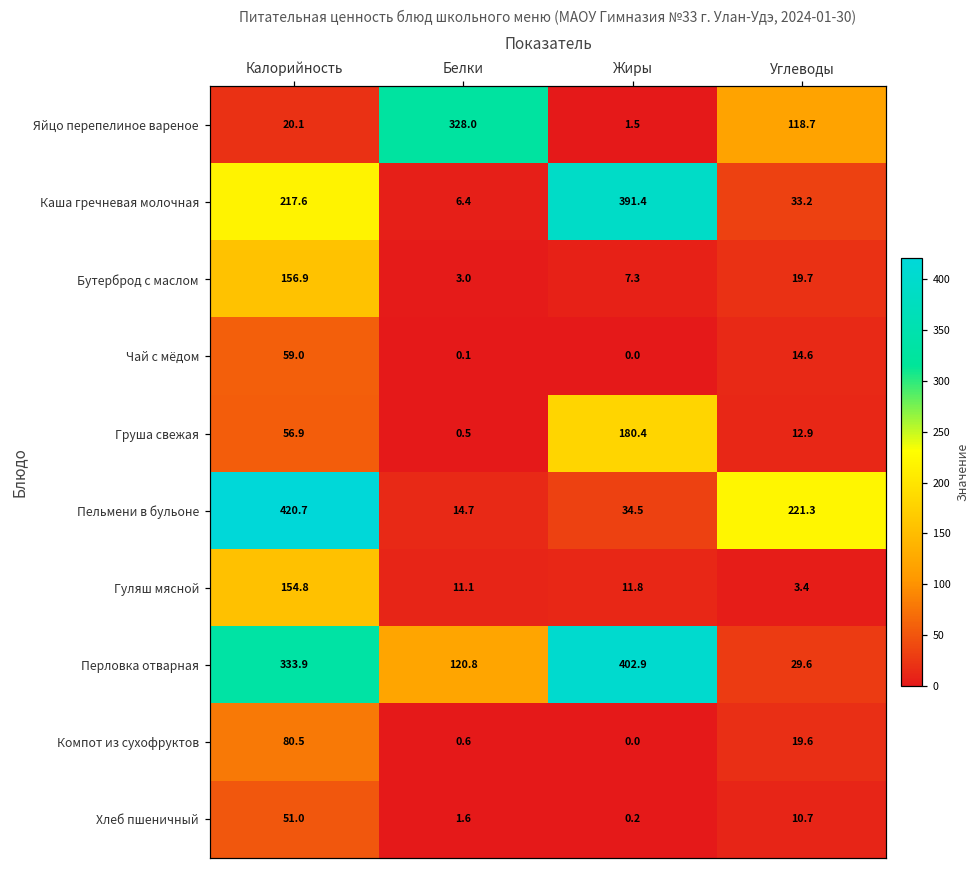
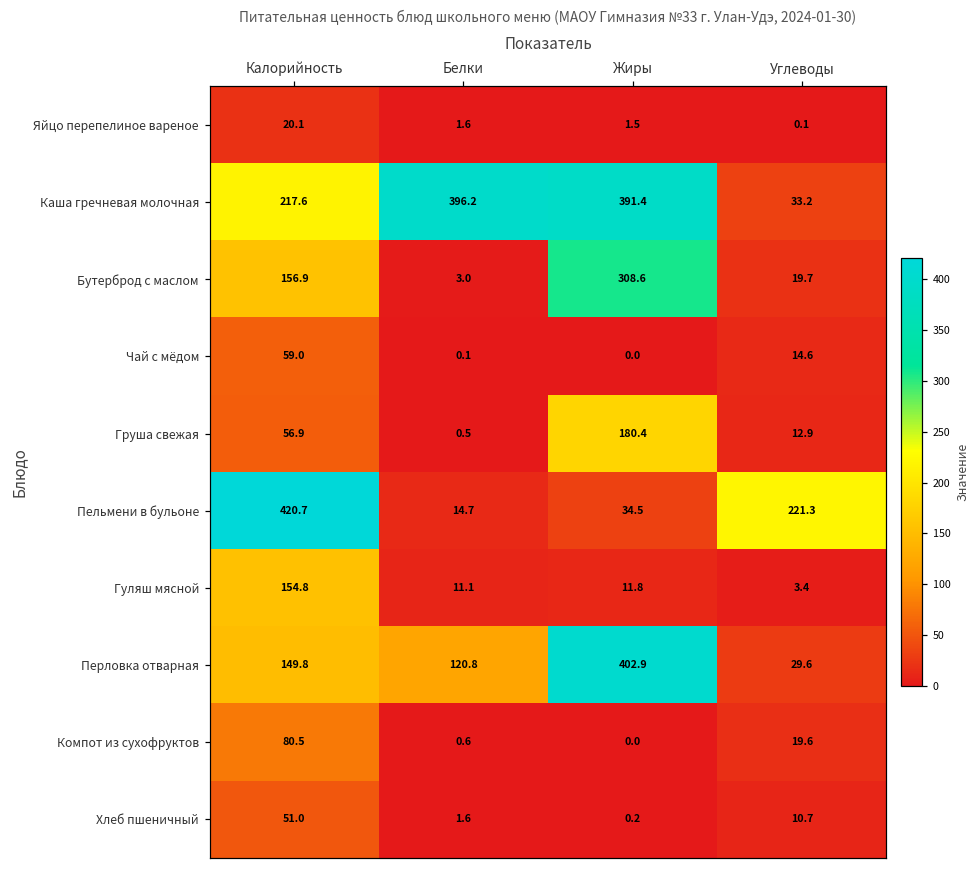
  {
    "Яйцо перепелиное вареное": {
      "Калорийность": 20.1,
-     "Белки": 328.0,
+     "Белки": 1.6,
      "Жиры": 1.5,
-     "Углеводы": 118.7
+     "Углеводы": 0.1
    },
    "Каша гречневая молочная": {
      "Калорийность": 217.6,
-     "Белки": 6.4,
+     "Белки": 396.2,
      "Жиры": 391.4,
      "Углеводы": 33.2
    },
    "Бутерброд с маслом": {
      "Калорийность": 156.9,
      "Белки": 3.0,
-     "Жиры": 7.3,
+     "Жиры": 308.6,
      "Углеводы": 19.7
    },
    "Чай с мёдом": {
      "Калорийность": 59.0,
      "Белки": 0.1,
      "Жиры": 0.0,
      "Углеводы": 14.6
    },
    "Груша свежая": {
      "Калорийность": 56.9,
      "Белки": 0.5,
      "Жиры": 180.4,
      "Углеводы": 12.9
    },
    "Пельмени в бульоне": {
      "Калорийность": 420.7,
      "Белки": 14.7,
      "Жиры": 34.5,
      "Углеводы": 221.3
    },
    "Гуляш мясной": {
      "Калорийность": 154.8,
      "Белки": 11.1,
      "Жиры": 11.8,
      "Углеводы": 3.4
    },
    "Перловка отварная": {
-     "Калорийность": 333.9,
+     "Калорийность": 149.8,
      "Белки": 120.8,
      "Жиры": 402.9,
      "Углеводы": 29.6
    },
    "Компот из сухофруктов": {
      "Калорийность": 80.5,
      "Белки": 0.6,
      "Жиры": 0.0,
      "Углеводы": 19.6
    },
    "Хлеб пшеничный": {
      "Калорийность": 51.0,
      "Белки": 1.6,
      "Жиры": 0.2,
      "Углеводы": 10.7
    }
  }
